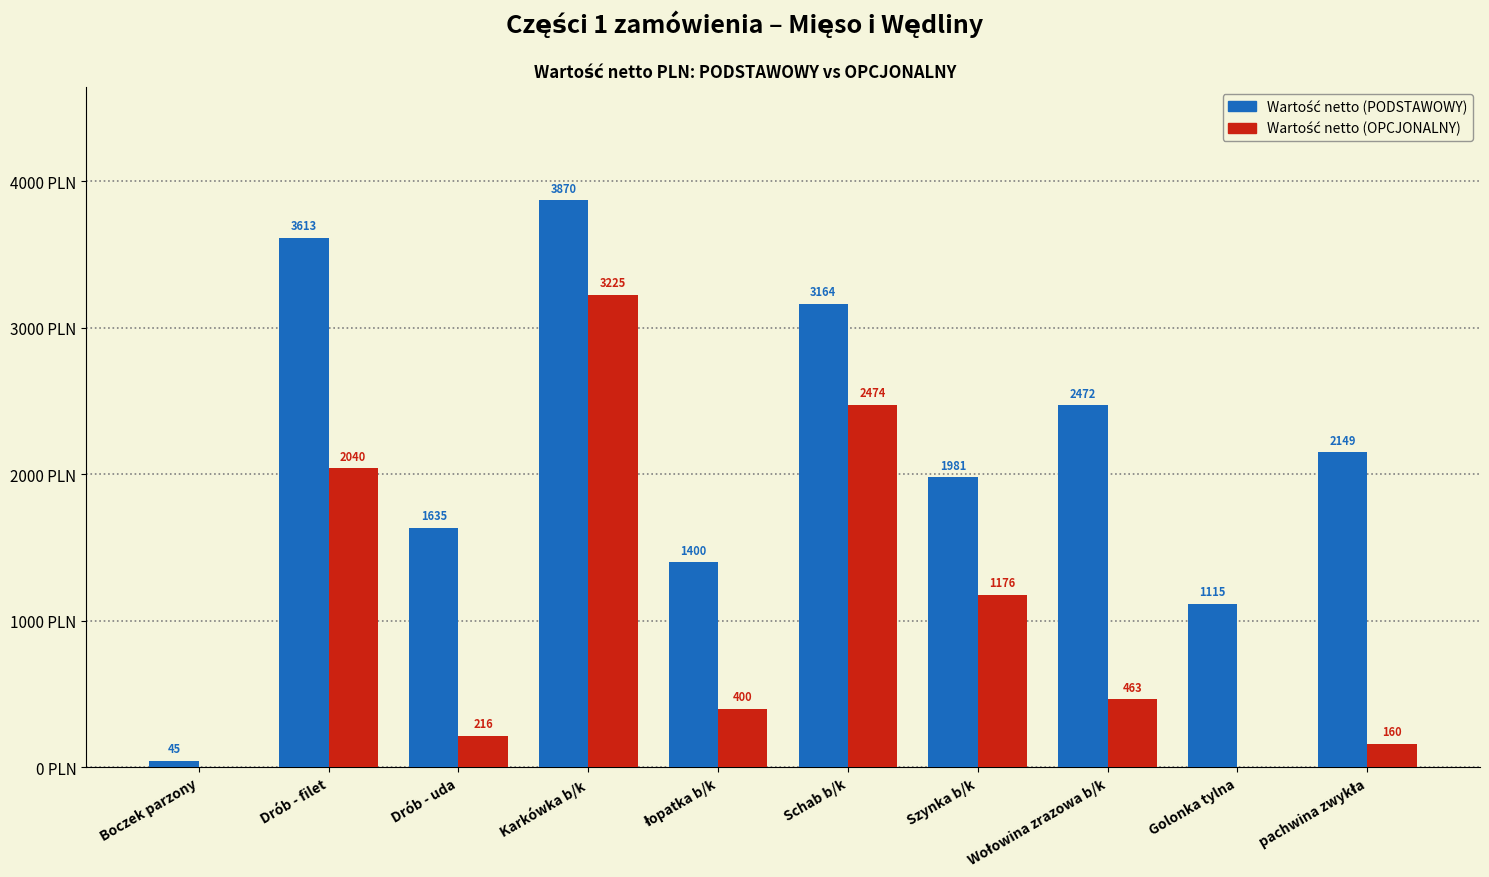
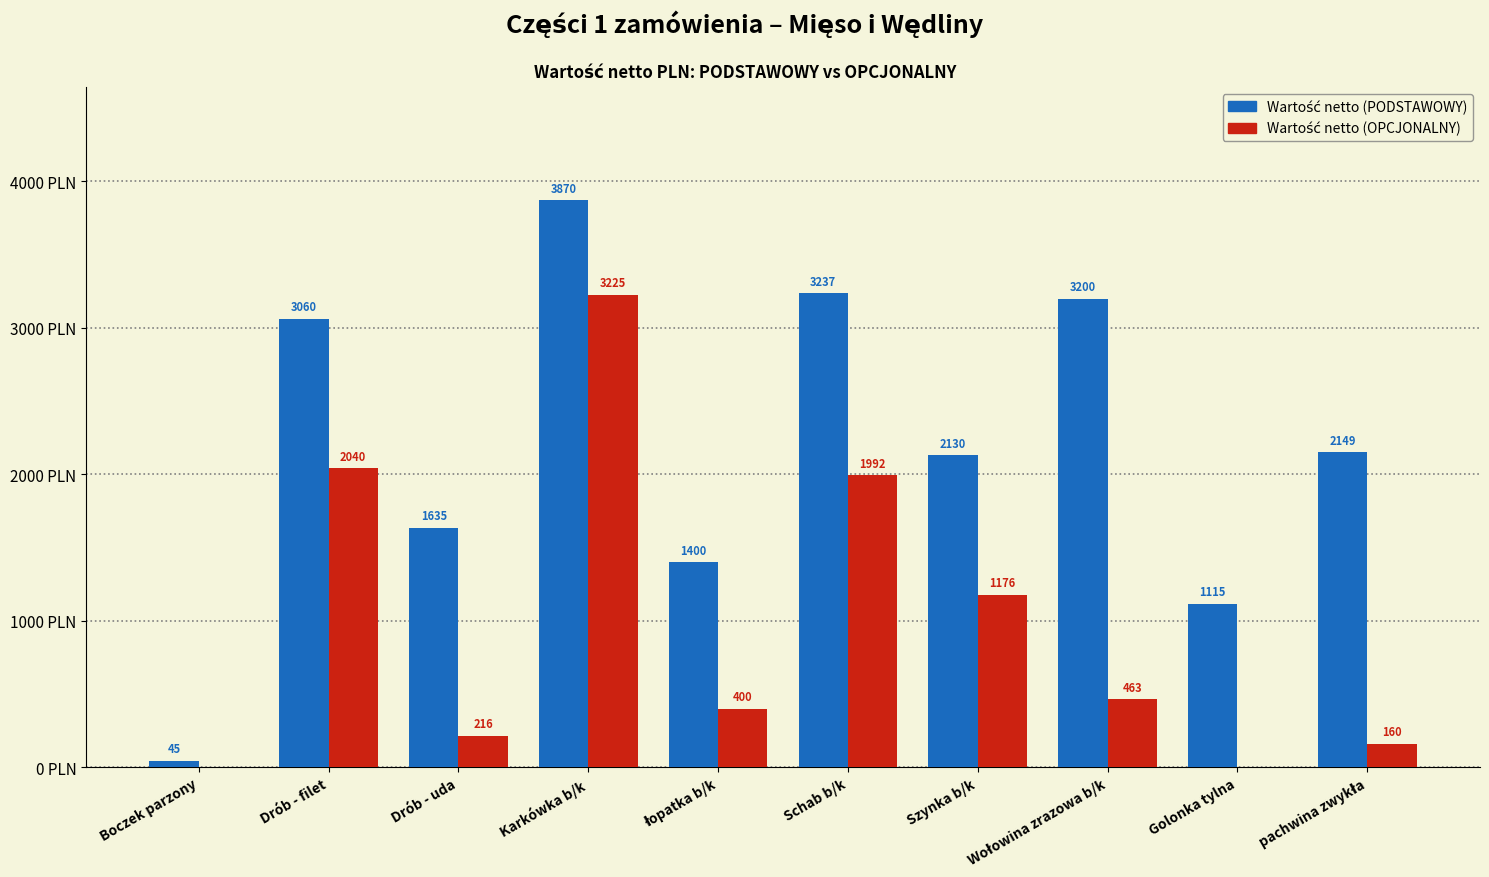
  {
    "Wartość netto (PODSTAWOWY)": {
      "Boczek parzony": 45,
-     "Drób - filet": 3613,
+     "Drób - filet": 3060,
      "Drób - uda": 1635,
      "Karkówka b/k": 3870,
      "łopatka b/k": 1400,
-     "Schab b/k": 3164,
-     "Szynka b/k": 1981,
-     "Wołowina zrazowa b/k": 2472,
+     "Schab b/k": 3237,
+     "Szynka b/k": 2130,
+     "Wołowina zrazowa b/k": 3200,
      "Golonka tylna": 1115,
      "pachwina zwykła": 2149
    },
    "Wartość netto (OPCJONALNY)": {
      "Drób - filet": 2040,
      "Drób - uda": 216,
      "Karkówka b/k": 3225,
      "łopatka b/k": 400,
-     "Schab b/k": 2474,
+     "Schab b/k": 1992,
      "Szynka b/k": 1176,
      "Wołowina zrazowa b/k": 463,
      "pachwina zwykła": 160
    }
  }
